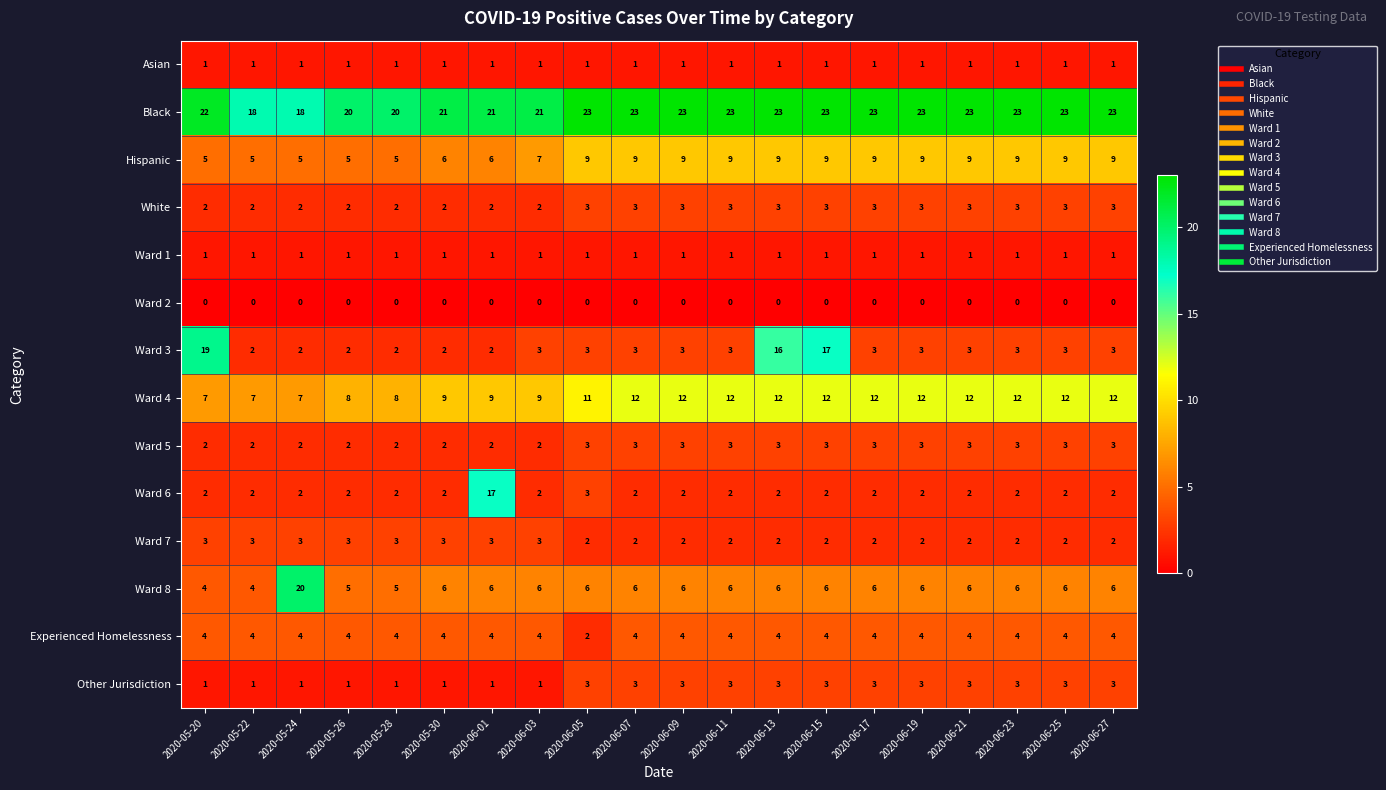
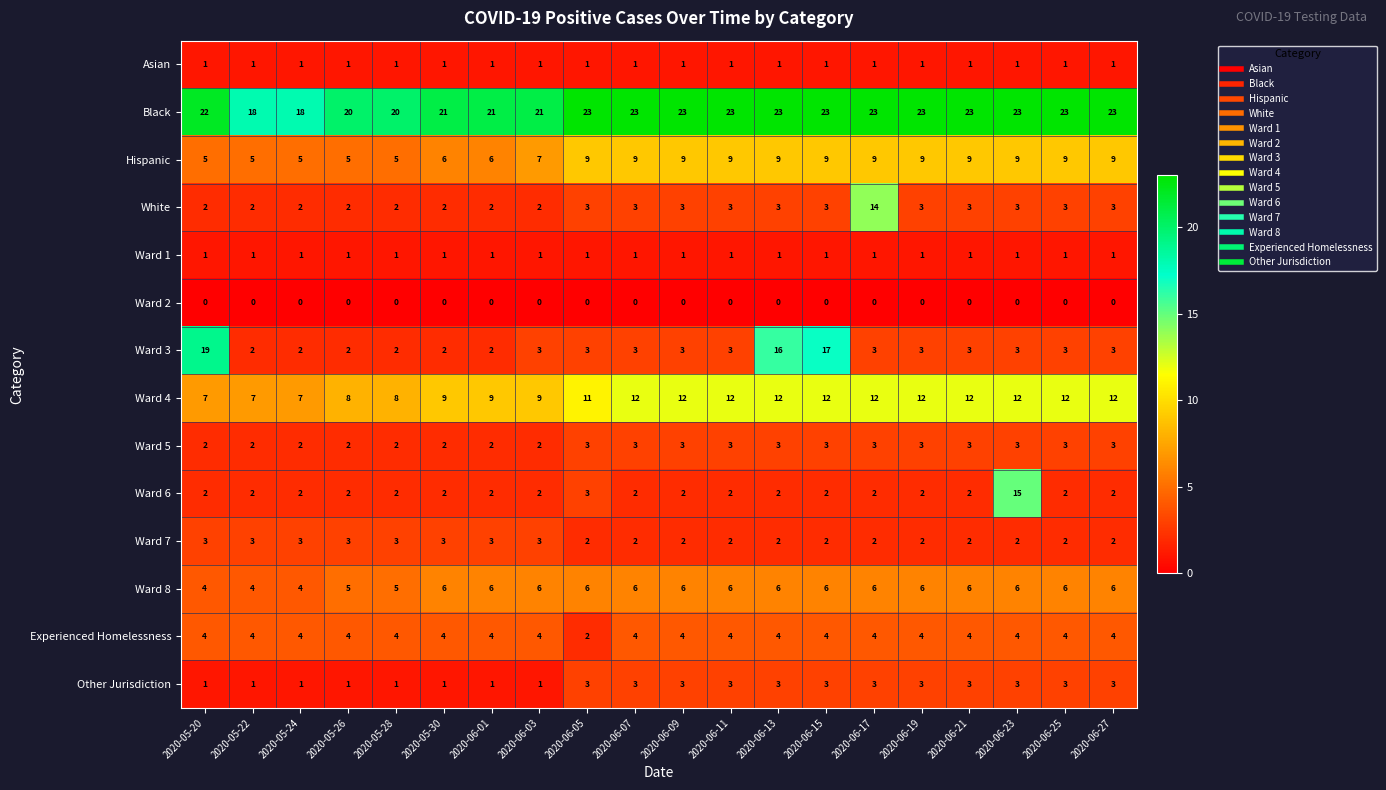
  {
    "White": {
      "2020-05-20": 2,
      "2020-05-22": 2,
      "2020-05-24": 2,
      "2020-05-26": 2,
      "2020-05-28": 2,
      "2020-05-30": 2,
      "2020-06-01": 2,
      "2020-06-03": 2,
      "2020-06-05": 3,
      "2020-06-07": 3,
      "2020-06-09": 3,
      "2020-06-11": 3,
      "2020-06-13": 3,
      "2020-06-15": 3,
-     "2020-06-17": 3,
+     "2020-06-17": 14,
      "2020-06-19": 3,
      "2020-06-21": 3,
      "2020-06-23": 3,
      "2020-06-25": 3,
      "2020-06-27": 3
    },
    "Ward 6": {
      "2020-05-20": 2,
      "2020-05-22": 2,
      "2020-05-24": 2,
      "2020-05-26": 2,
      "2020-05-28": 2,
      "2020-05-30": 2,
-     "2020-06-01": 17,
+     "2020-06-01": 2,
      "2020-06-03": 2,
      "2020-06-05": 3,
      "2020-06-07": 2,
      "2020-06-09": 2,
      "2020-06-11": 2,
      "2020-06-13": 2,
      "2020-06-15": 2,
      "2020-06-17": 2,
      "2020-06-19": 2,
      "2020-06-21": 2,
-     "2020-06-23": 2,
+     "2020-06-23": 15,
      "2020-06-25": 2,
      "2020-06-27": 2
    },
    "Ward 8": {
      "2020-05-20": 4,
      "2020-05-22": 4,
-     "2020-05-24": 20,
+     "2020-05-24": 4,
      "2020-05-26": 5,
      "2020-05-28": 5,
      "2020-05-30": 6,
      "2020-06-01": 6,
      "2020-06-03": 6,
      "2020-06-05": 6,
      "2020-06-07": 6,
      "2020-06-09": 6,
      "2020-06-11": 6,
      "2020-06-13": 6,
      "2020-06-15": 6,
      "2020-06-17": 6,
      "2020-06-19": 6,
      "2020-06-21": 6,
      "2020-06-23": 6,
      "2020-06-25": 6,
      "2020-06-27": 6
    }
  }
